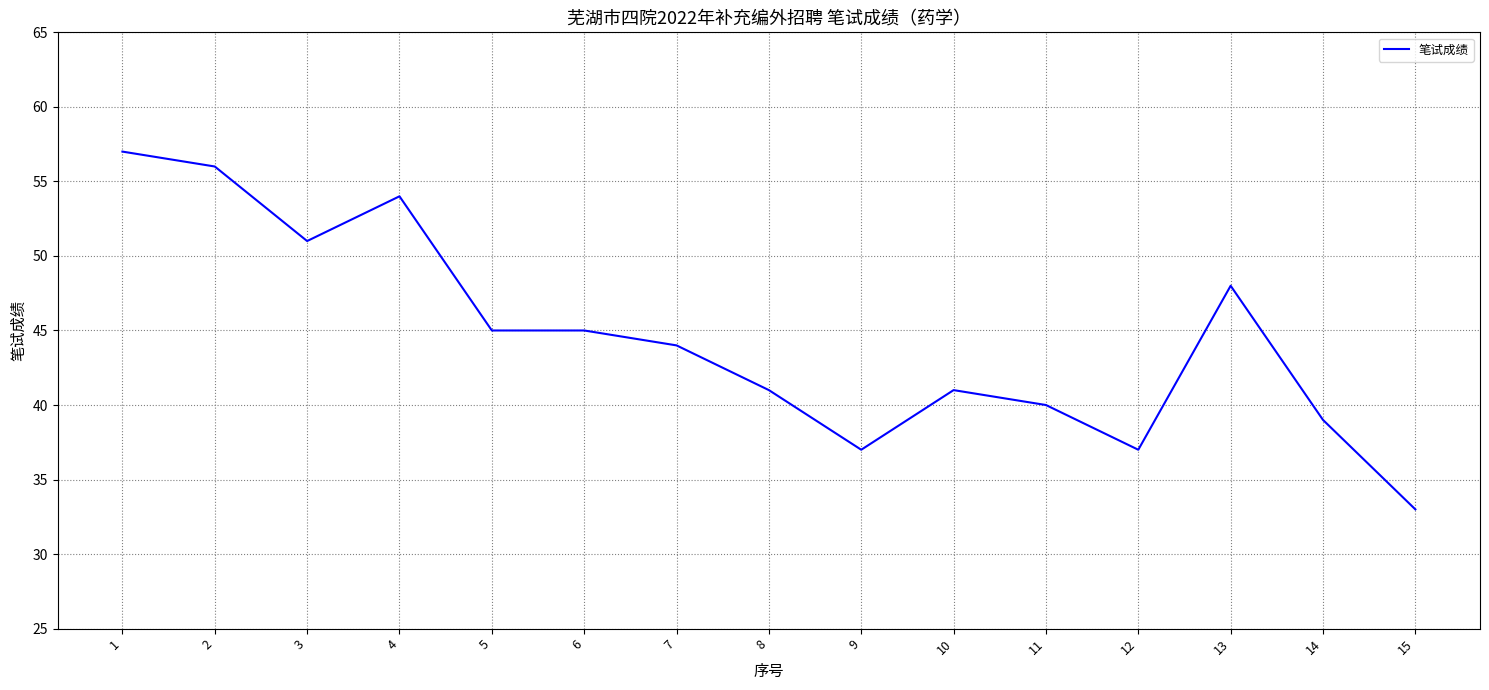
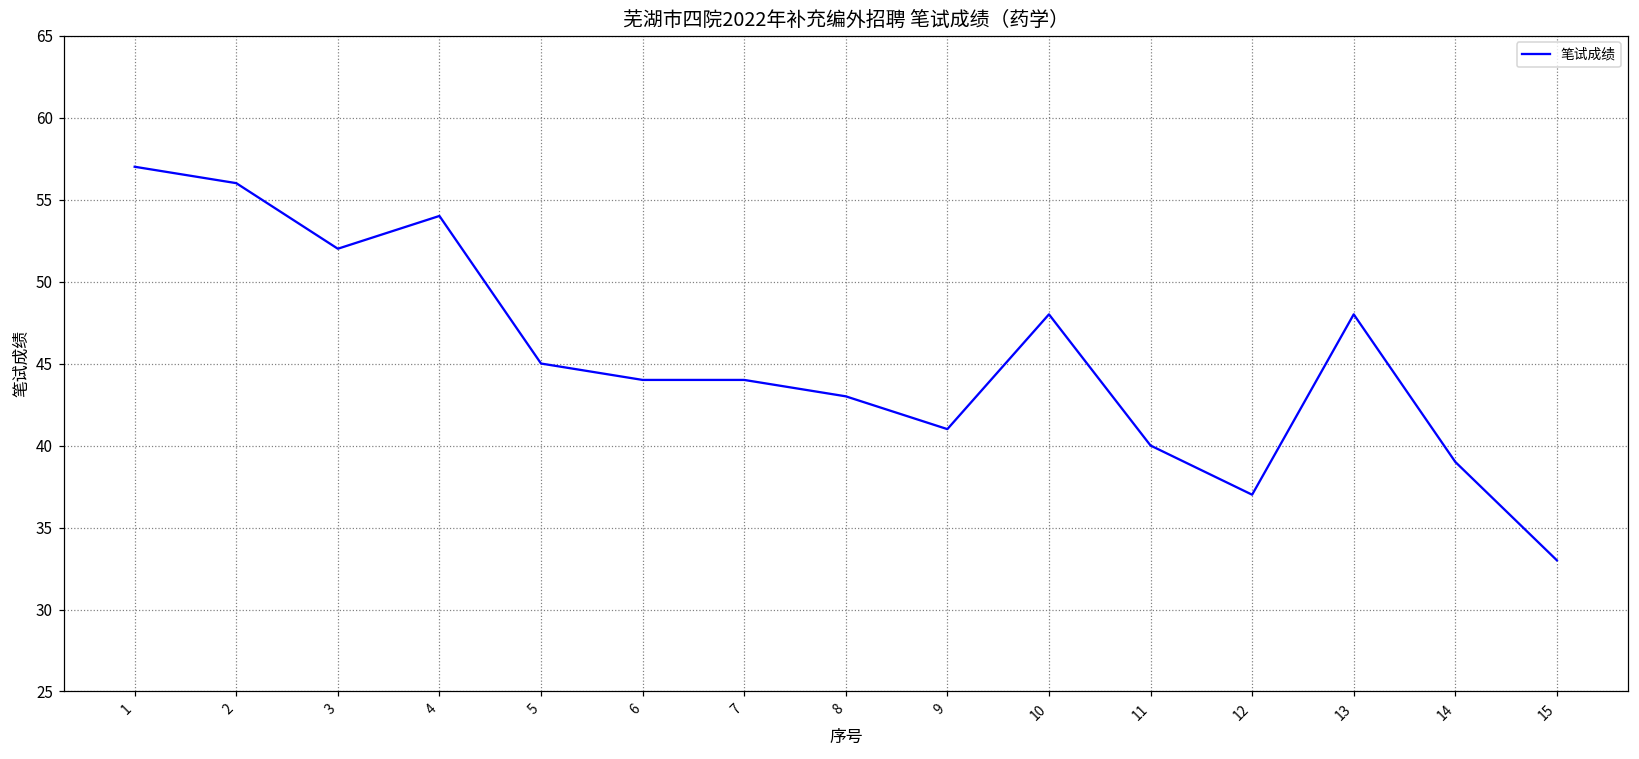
  {
    "1": 57,
    "2": 56,
-   "3": 51,
+   "3": 52,
    "4": 54,
    "5": 45,
-   "6": 45,
+   "6": 44,
    "7": 44,
-   "8": 41,
-   "9": 37,
-   "10": 41,
+   "8": 43,
+   "9": 41,
+   "10": 48,
    "11": 40,
    "12": 37,
    "13": 48,
    "14": 39,
    "15": 33
  }
